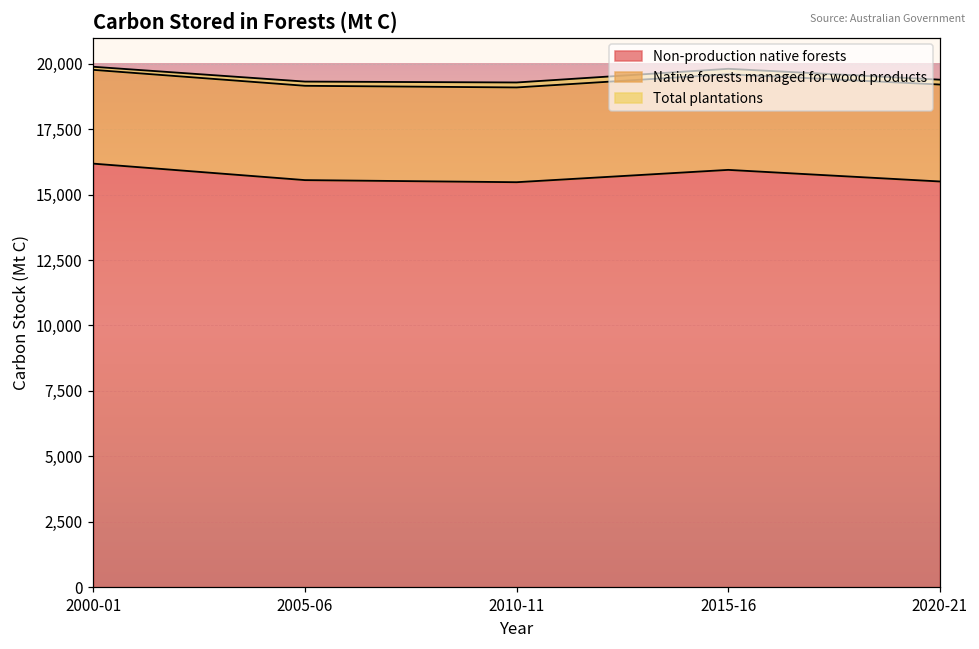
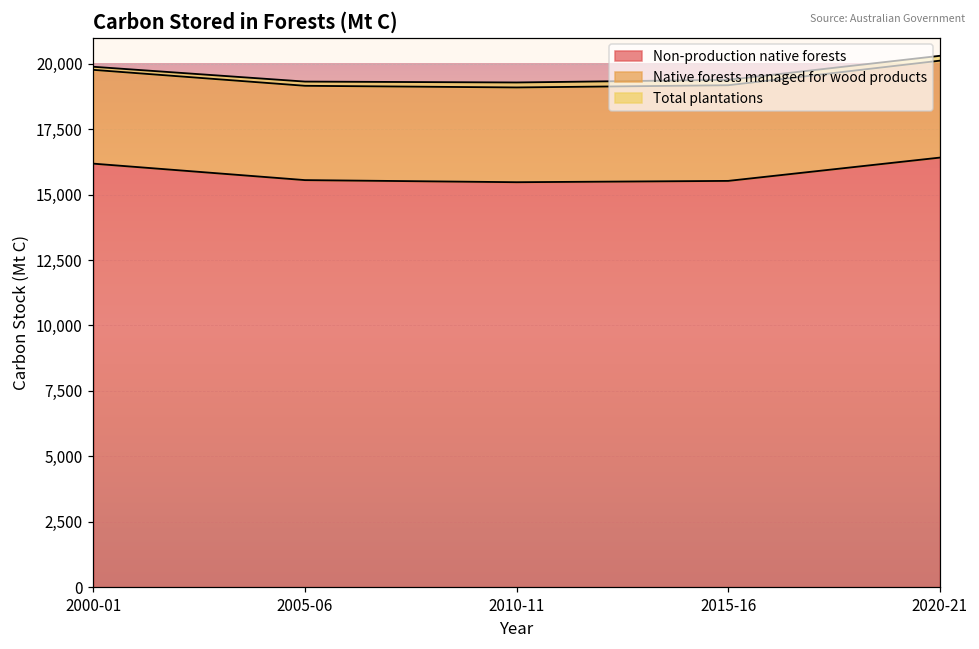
  {
    "Non-production native forests": {
      "2000-01": "16,200",
      "2005-06": "15,600",
      "2010-11": "15,500",
-     "2015-16": "15,900",
-     "2020-21": "15,500"
+     "2015-16": "15,500",
+     "2020-21": "16,400"
    }
  }
